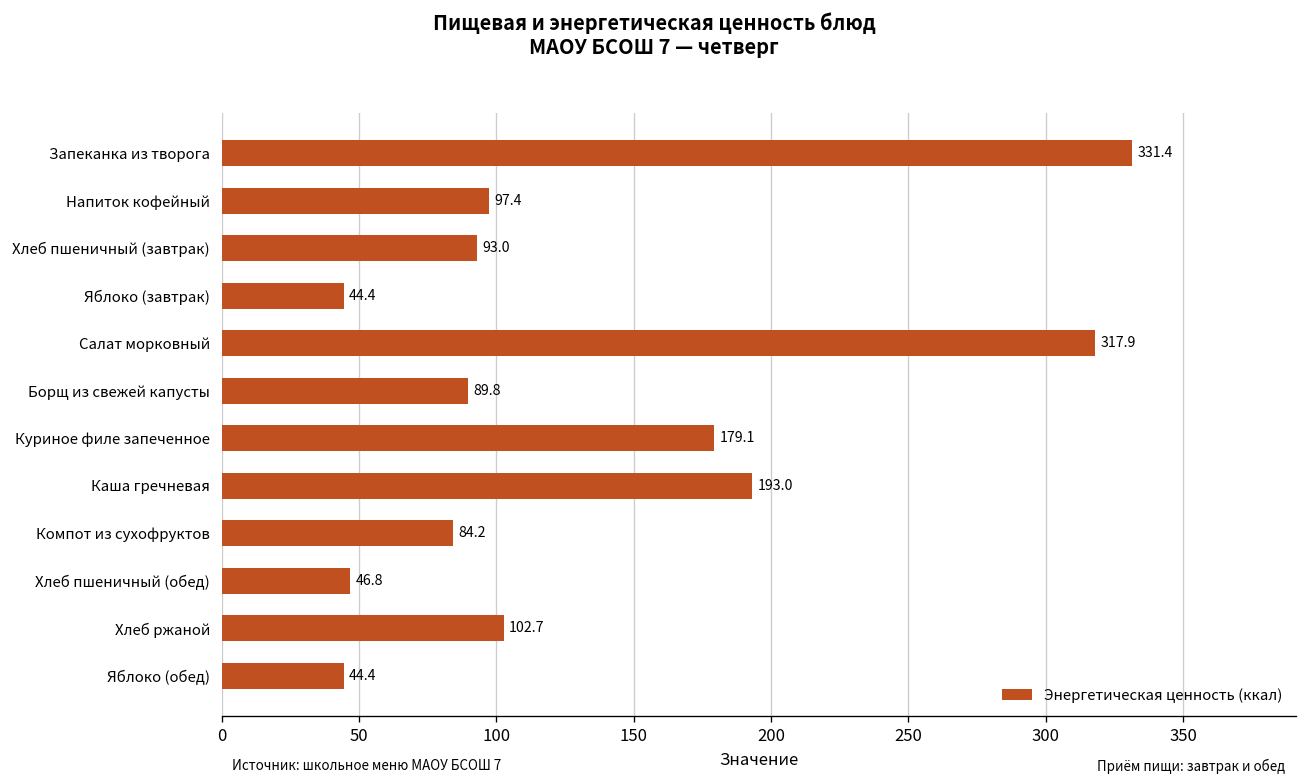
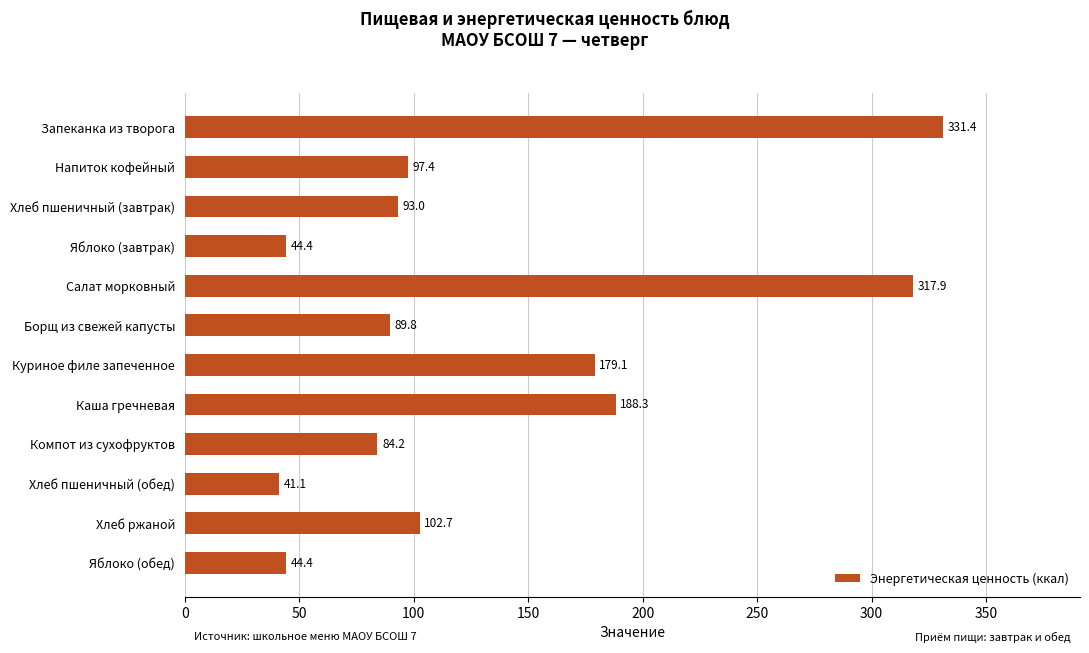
  {
    "Запеканка из творога": 331.4,
    "Напиток кофейный": 97.4,
    "Хлеб пшеничный (завтрак)": 93.0,
    "Яблоко (завтрак)": 44.4,
    "Салат морковный": 317.9,
    "Борщ из свежей капусты": 89.8,
    "Куриное филе запеченное": 179.1,
-   "Каша гречневая": 193.0,
+   "Каша гречневая": 188.3,
    "Компот из сухофруктов": 84.2,
-   "Хлеб пшеничный (обед)": 46.8,
+   "Хлеб пшеничный (обед)": 41.1,
    "Хлеб ржаной": 102.7,
    "Яблоко (обед)": 44.4
  }
